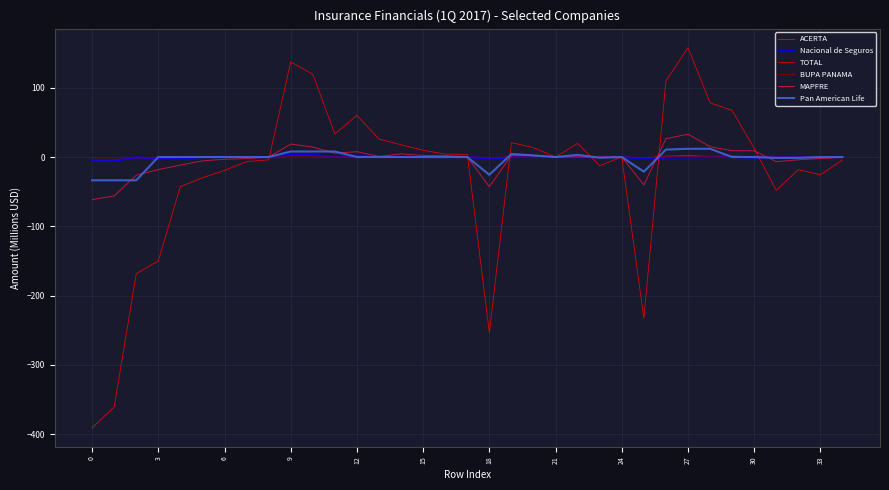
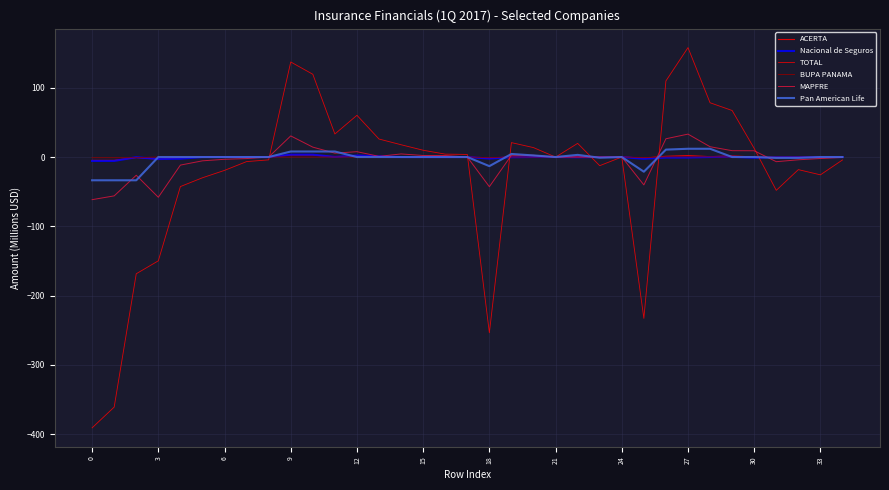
  {
    "BUPA PANAMA": {
      "0": 0
    },
    "MAPFRE": {
      "0": -60,
-     "3": -20,
-     "9": 20,
+     "3": -60,
+     "9": 30,
      "12": 10,
      "18": -40,
      "27": 30
    },
    "Pan American Life": {
      "0": -30,
      "9": 10,
-     "18": -30,
+     "18": -10,
      "27": 10
    }
  }
